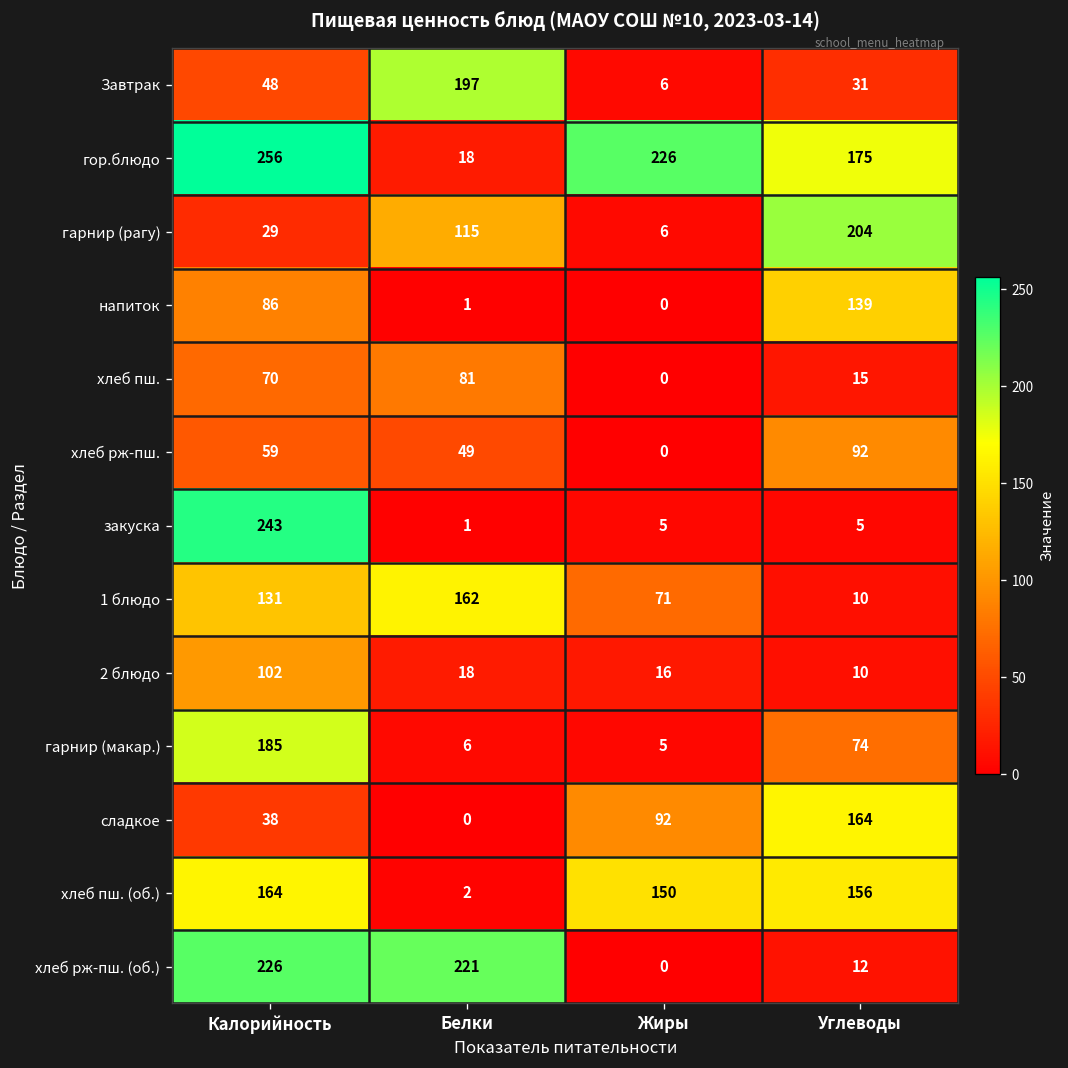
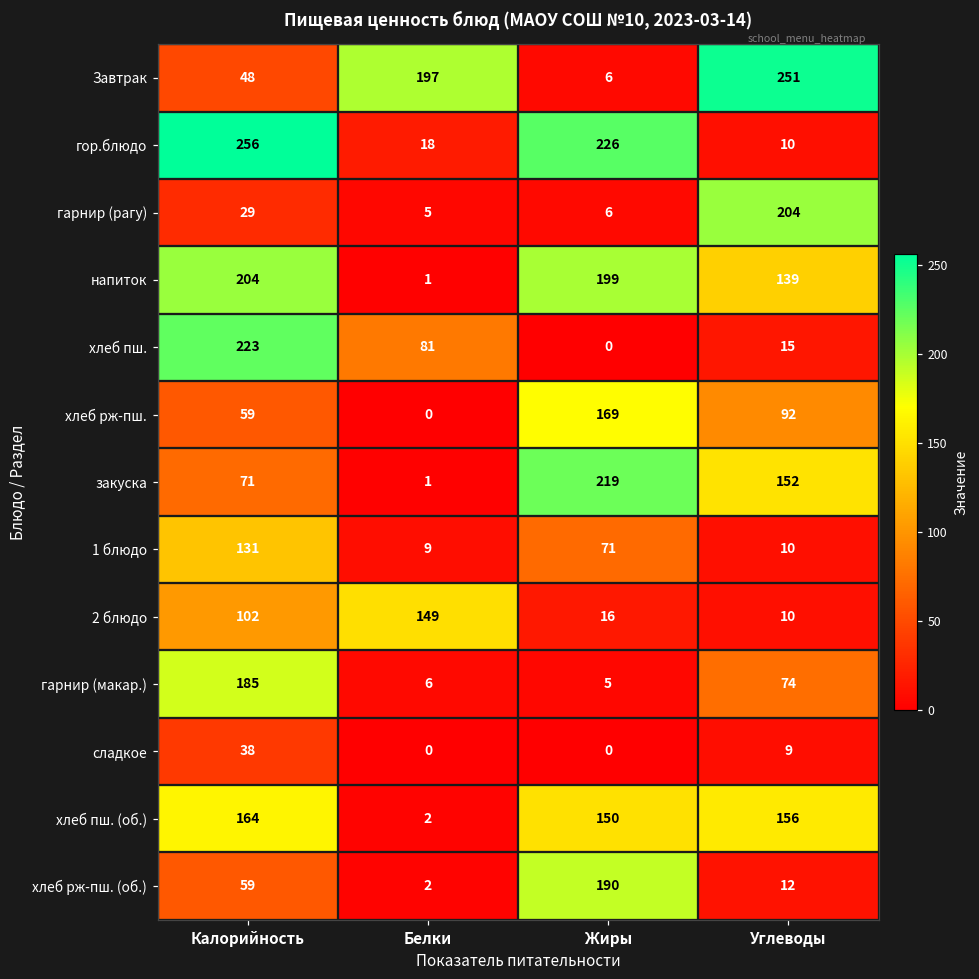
  {
    "Завтрак": {
      "Калорийность": 48,
      "Белки": 197,
      "Жиры": 6,
-     "Углеводы": 31
+     "Углеводы": 251
    },
    "гор.блюдо": {
      "Калорийность": 256,
      "Белки": 18,
      "Жиры": 226,
-     "Углеводы": 175
+     "Углеводы": 10
    },
    "гарнир (рагу)": {
      "Калорийность": 29,
-     "Белки": 115,
+     "Белки": 5,
      "Жиры": 6,
      "Углеводы": 204
    },
    "напиток": {
-     "Калорийность": 86,
+     "Калорийность": 204,
      "Белки": 1,
-     "Жиры": 0,
+     "Жиры": 199,
      "Углеводы": 139
    },
    "хлеб пш.": {
-     "Калорийность": 70,
+     "Калорийность": 223,
      "Белки": 81,
      "Жиры": 0,
      "Углеводы": 15
    },
    "хлеб рж-пш.": {
      "Калорийность": 59,
-     "Белки": 49,
-     "Жиры": 0,
+     "Белки": 0,
+     "Жиры": 169,
      "Углеводы": 92
    },
    "закуска": {
-     "Калорийность": 243,
+     "Калорийность": 71,
      "Белки": 1,
-     "Жиры": 5,
-     "Углеводы": 5
+     "Жиры": 219,
+     "Углеводы": 152
    },
    "1 блюдо": {
      "Калорийность": 131,
-     "Белки": 162,
+     "Белки": 9,
      "Жиры": 71,
      "Углеводы": 10
    },
    "2 блюдо": {
      "Калорийность": 102,
-     "Белки": 18,
+     "Белки": 149,
      "Жиры": 16,
      "Углеводы": 10
    },
    "гарнир (макар.)": {
      "Калорийность": 185,
      "Белки": 6,
      "Жиры": 5,
      "Углеводы": 74
    },
    "сладкое": {
      "Калорийность": 38,
      "Белки": 0,
-     "Жиры": 92,
-     "Углеводы": 164
+     "Жиры": 0,
+     "Углеводы": 9
    },
    "хлеб пш. (об.)": {
      "Калорийность": 164,
      "Белки": 2,
      "Жиры": 150,
      "Углеводы": 156
    },
    "хлеб рж-пш. (об.)": {
-     "Калорийность": 226,
-     "Белки": 221,
-     "Жиры": 0,
+     "Калорийность": 59,
+     "Белки": 2,
+     "Жиры": 190,
      "Углеводы": 12
    }
  }
